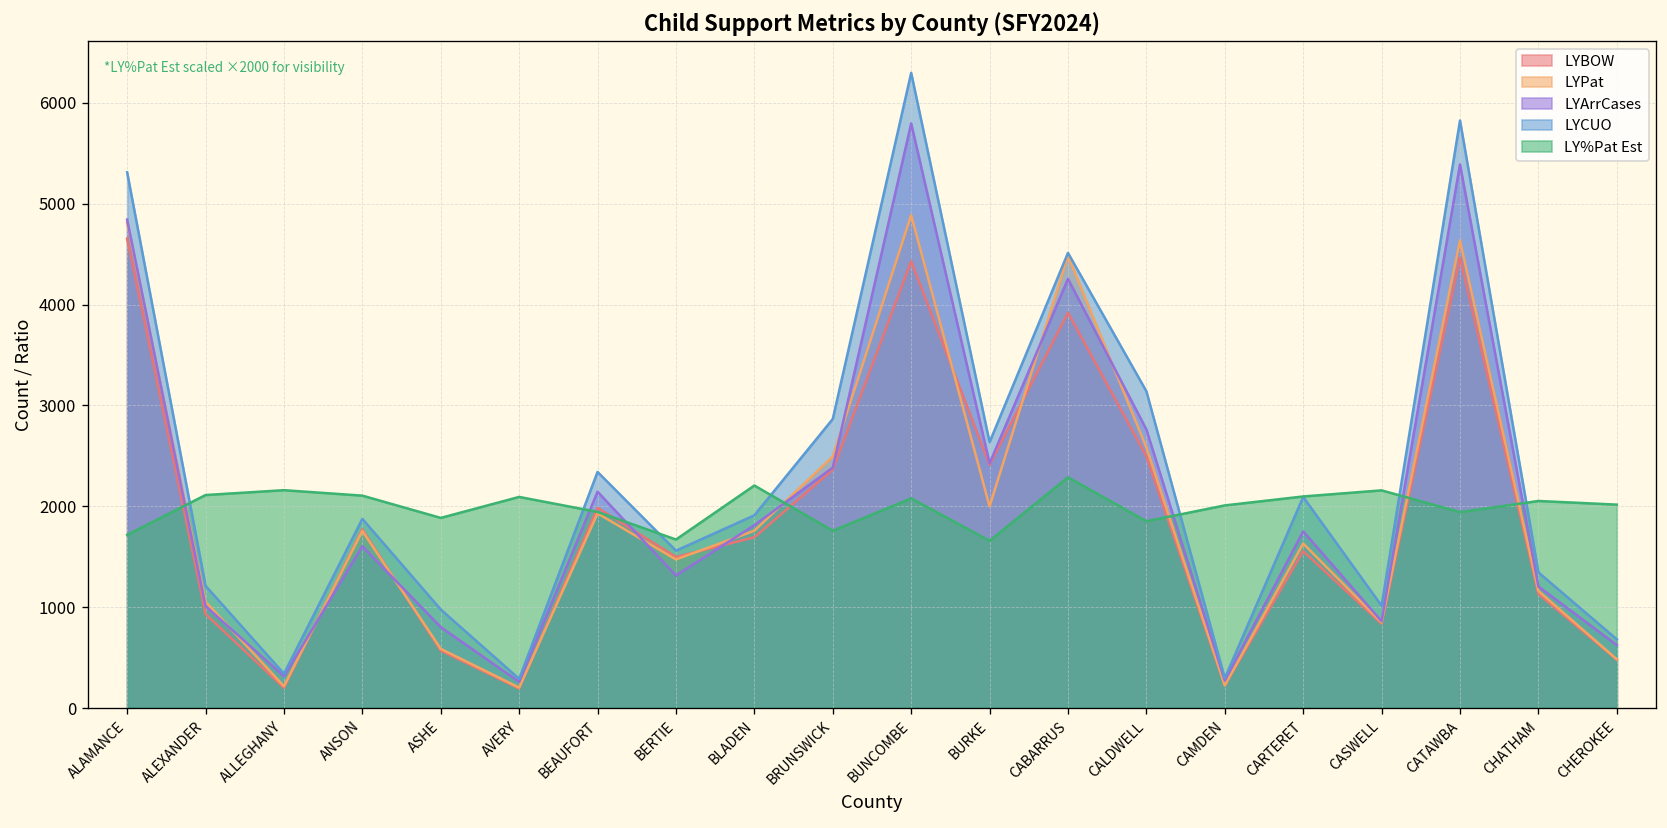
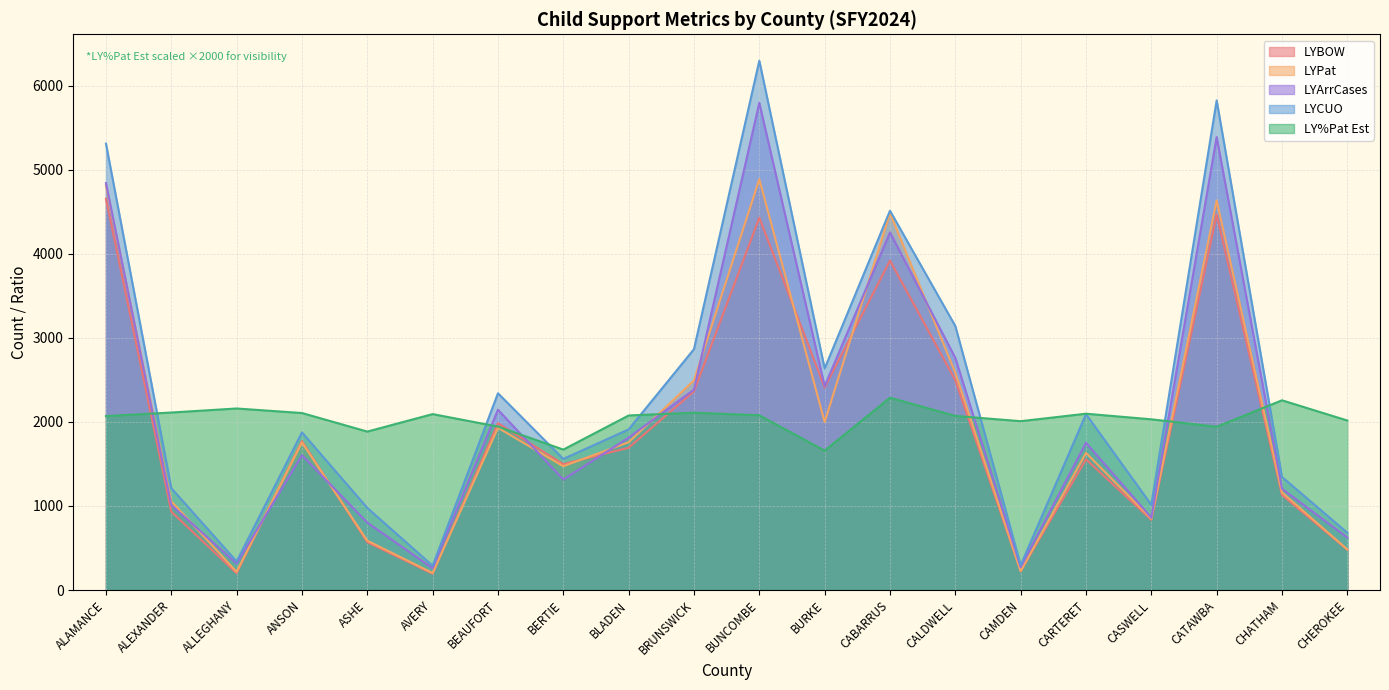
  {
    "LY%Pat Est": {
-     "ALAMANCE": 1700,
+     "ALAMANCE": 2100,
      "ALEXANDER": 2100,
      "ALLEGHANY": 2200,
      "ANSON": 2100,
      "ASHE": 1900,
      "AVERY": 2100,
      "BERTIE": 1700,
-     "BLADEN": 2200,
-     "BRUNSWICK": 1800,
+     "BLADEN": 2100,
+     "BRUNSWICK": 2100,
      "BUNCOMBE": 2100,
      "BURKE": 1700,
      "CABARRUS": 2300,
-     "CALDWELL": 1900,
+     "CALDWELL": 2100,
      "CAMDEN": 2000,
-     "CASWELL": 2200,
+     "CASWELL": 2000,
      "CATAWBA": 1900,
-     "CHATHAM": 2100,
+     "CHATHAM": 2300,
      "CHEROKEE": 2000
    }
  }
